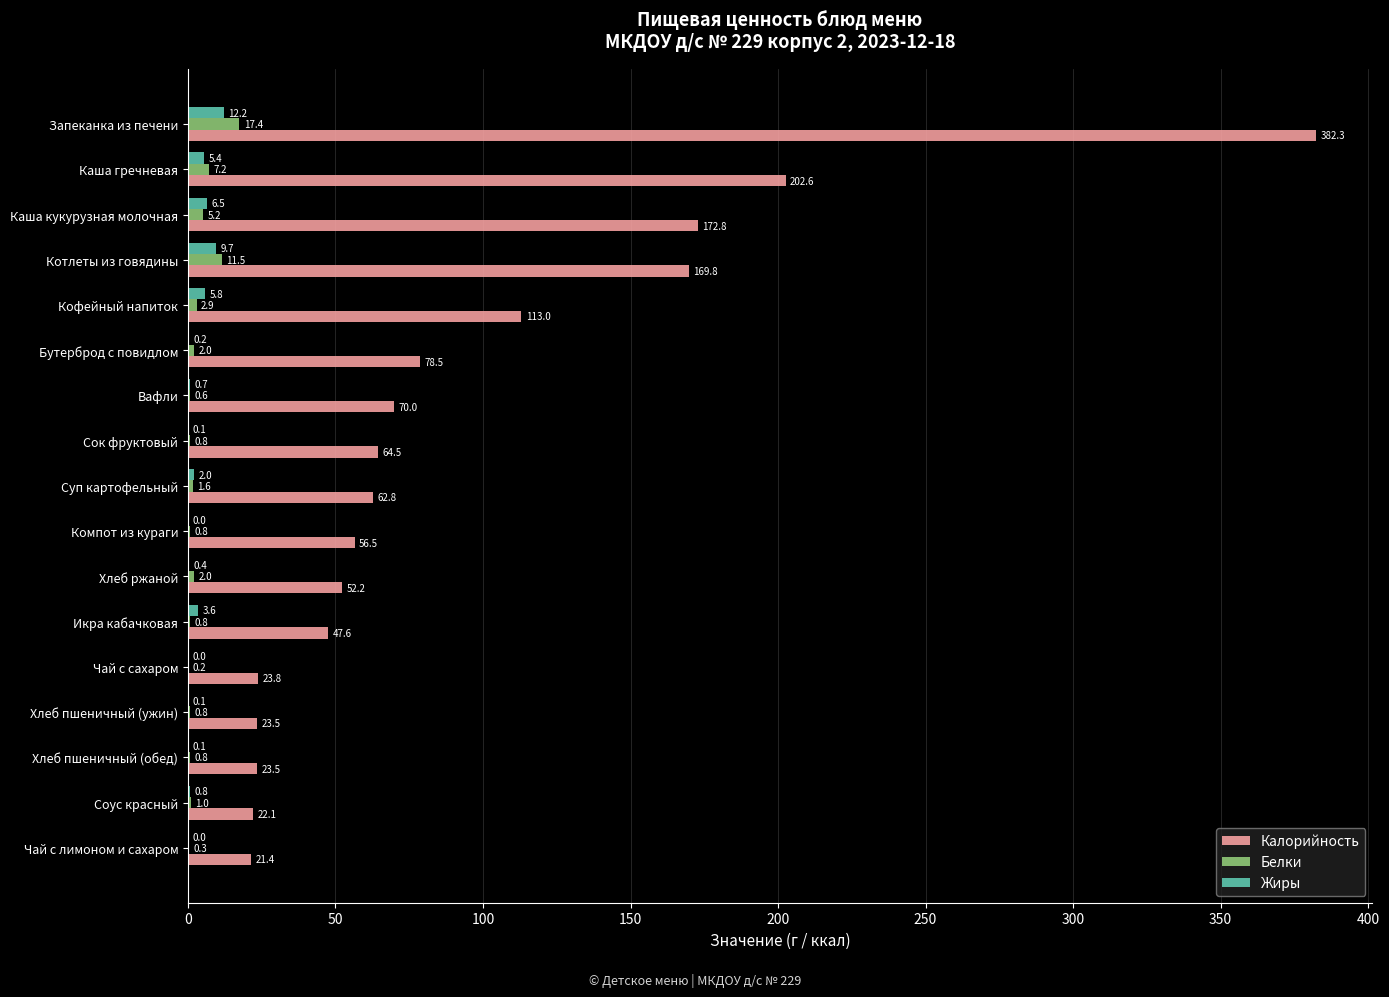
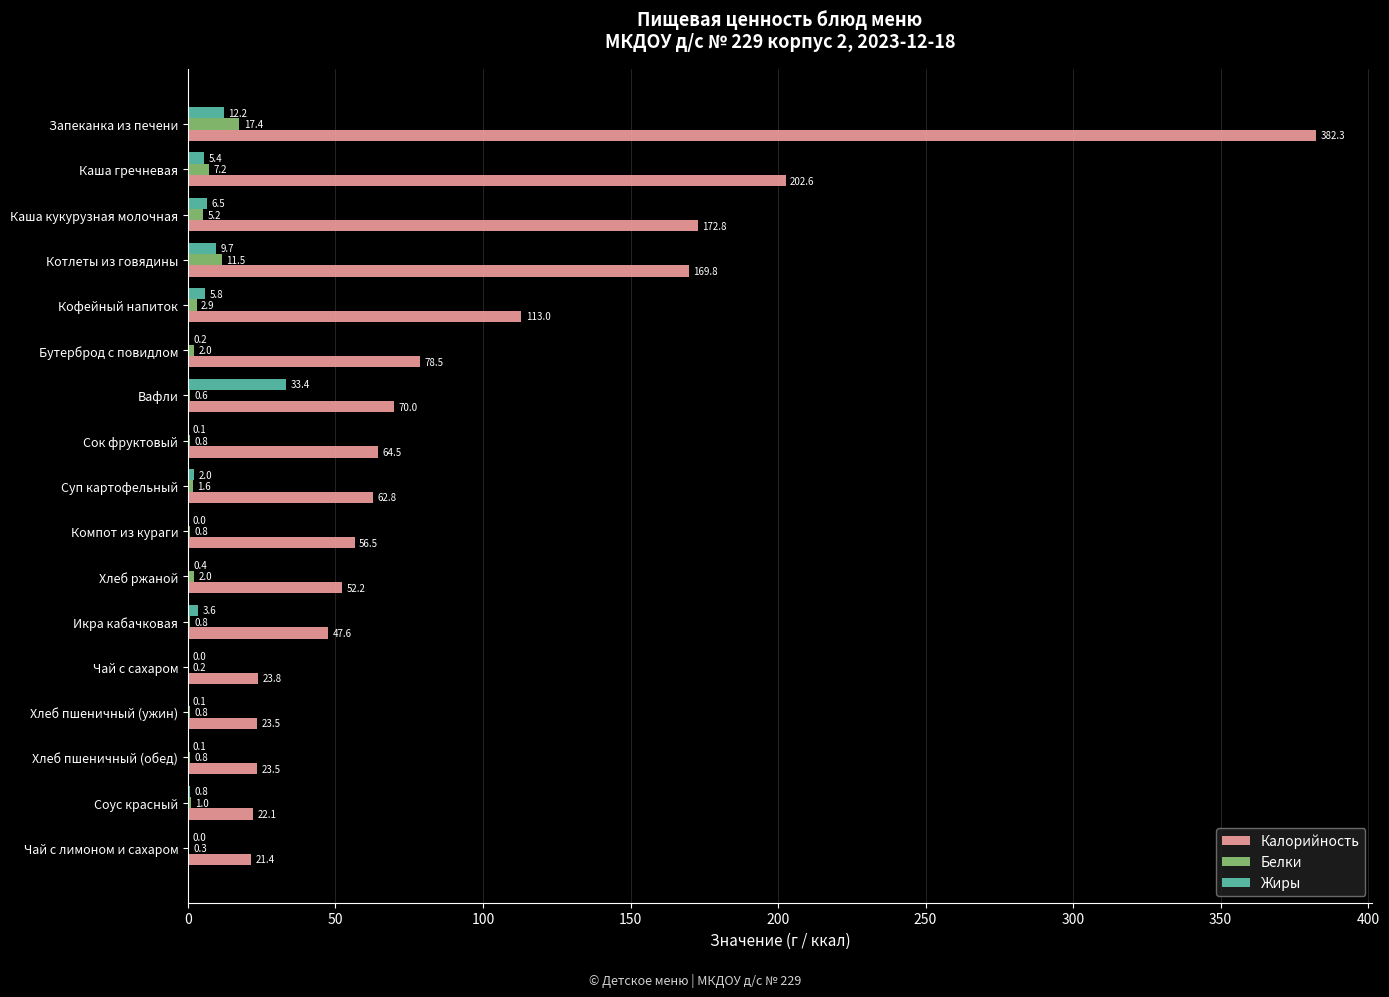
  {
    "Калорийность": {
      "Запеканка из печени": 382.3,
      "Каша гречневая": 202.6,
      "Каша кукурузная молочная": 172.8,
      "Котлеты из говядины": 169.8,
      "Кофейный напиток": 113.0,
      "Бутерброд с повидлом": 78.5,
      "Вафли": 70.0,
      "Сок фруктовый": 64.5,
      "Суп картофельный": 62.8,
      "Компот из кураги": 56.5,
      "Хлеб ржаной": 52.2,
      "Икра кабачковая": 47.6,
      "Чай с сахаром": 23.8,
      "Хлеб пшеничный (ужин)": 23.5,
      "Хлеб пшеничный (обед)": 23.5,
      "Соус красный": 22.1,
      "Чай с лимоном и сахаром": 21.4
    },
    "Белки": {
      "Запеканка из печени": 17.4,
      "Каша гречневая": 7.2,
      "Каша кукурузная молочная": 5.2,
      "Котлеты из говядины": 11.5,
      "Кофейный напиток": 2.9,
      "Бутерброд с повидлом": 2.0,
      "Вафли": 0.6,
      "Сок фруктовый": 0.8,
      "Суп картофельный": 1.6,
      "Компот из кураги": 0.8,
      "Хлеб ржаной": 2.0,
      "Икра кабачковая": 0.8,
      "Чай с сахаром": 0.2,
      "Хлеб пшеничный (ужин)": 0.8,
      "Хлеб пшеничный (обед)": 0.8,
      "Соус красный": 1.0,
      "Чай с лимоном и сахаром": 0.3
    },
    "Жиры": {
      "Запеканка из печени": 12.2,
      "Каша гречневая": 5.4,
      "Каша кукурузная молочная": 6.5,
      "Котлеты из говядины": 9.7,
      "Кофейный напиток": 5.8,
      "Бутерброд с повидлом": 0.2,
-     "Вафли": 0.7,
+     "Вафли": 33.4,
      "Сок фруктовый": 0.1,
      "Суп картофельный": 2.0,
      "Компот из кураги": 0.0,
      "Хлеб ржаной": 0.4,
      "Икра кабачковая": 3.6,
      "Чай с сахаром": 0.0,
      "Хлеб пшеничный (ужин)": 0.1,
      "Хлеб пшеничный (обед)": 0.1,
      "Соус красный": 0.8,
      "Чай с лимоном и сахаром": 0.0
    }
  }
